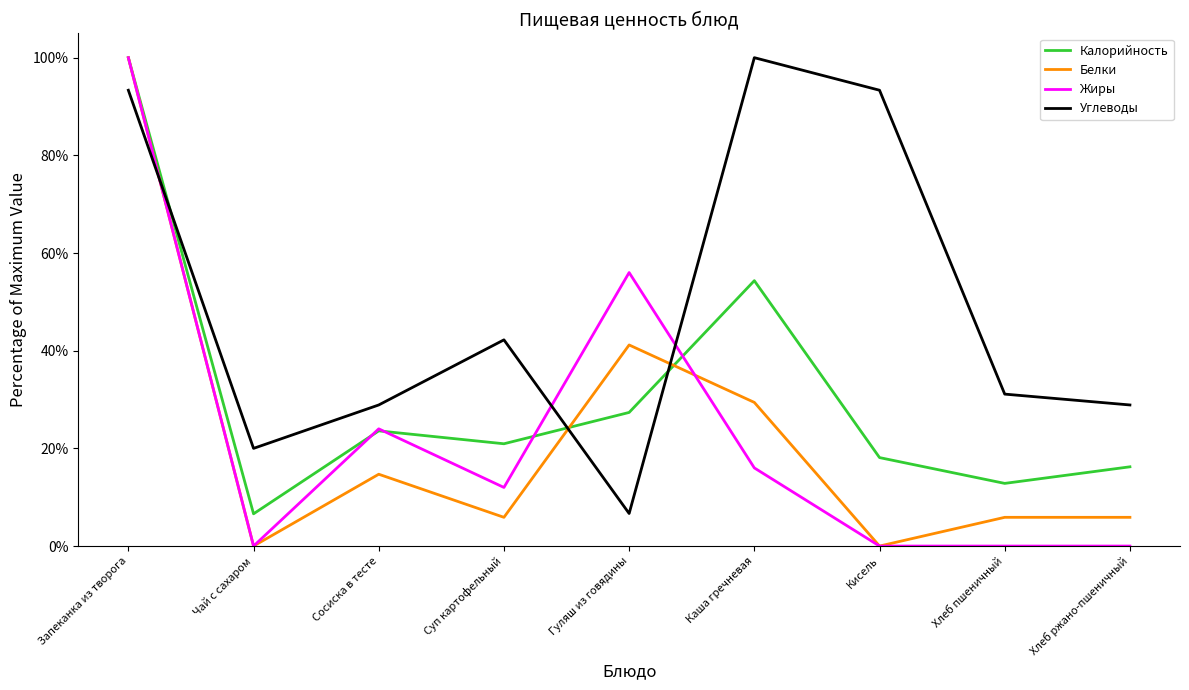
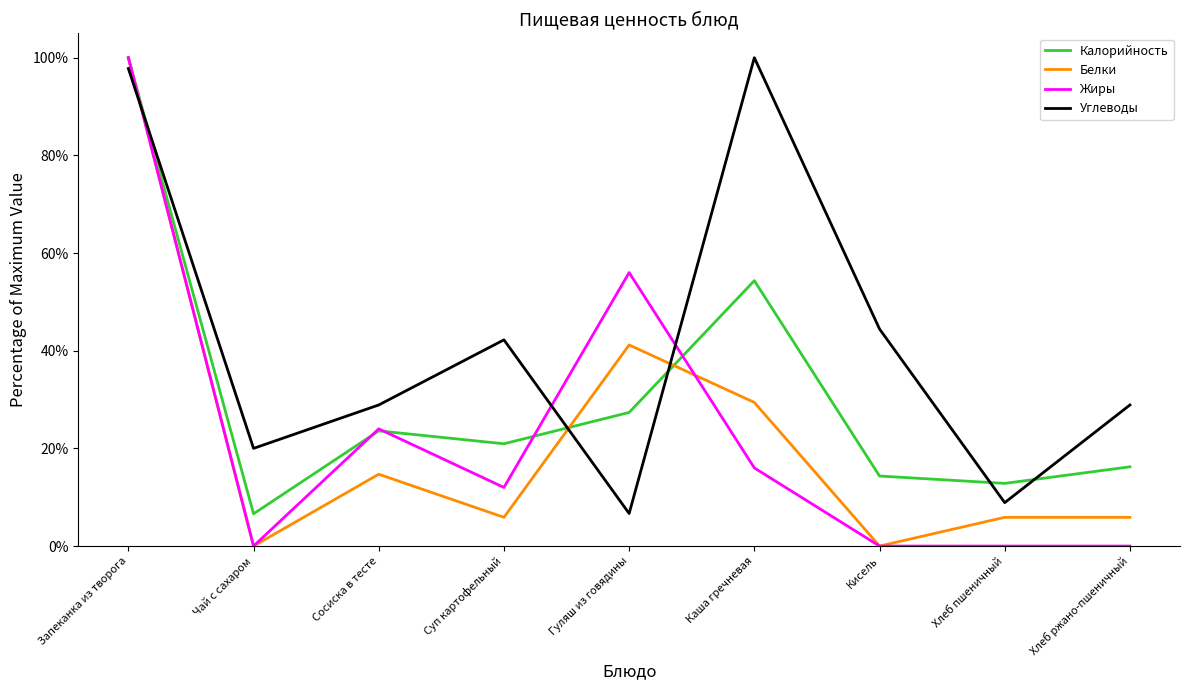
  {
    "Калорийность": {
      "Чай с сахаром": "7%",
      "Суп картофельный": "21%",
      "Гуляш из говядины": "27%",
      "Каша гречневая": "54%",
-     "Кисель": "18%",
+     "Кисель": "14%",
      "Хлеб пшеничный": "13%",
      "Хлеб ржано-пшеничный": "16%"
    },
    "Белки": {
      "Сосиска в тесте": "15%",
      "Суп картофельный": "6%",
      "Гуляш из говядины": "41%",
      "Каша гречневая": "29%",
      "Хлеб пшеничный": "6%",
      "Хлеб ржано-пшеничный": "6%"
    },
    "Жиры": {
      "Суп картофельный": "12%",
      "Гуляш из говядины": "56%",
      "Каша гречневая": "16%",
      "Хлеб пшеничный": "0%",
      "Хлеб ржано-пшеничный": "0%"
    },
    "Углеводы": {
-     "Запеканка из творога": "93%",
+     "Запеканка из творога": "98%",
      "Чай с сахаром": "20%",
      "Сосиска в тесте": "29%",
      "Суп картофельный": "42%",
      "Гуляш из говядины": "7%",
      "Каша гречневая": "100%",
-     "Кисель": "93%",
-     "Хлеб пшеничный": "31%",
+     "Кисель": "44%",
+     "Хлеб пшеничный": "9%",
      "Хлеб ржано-пшеничный": "29%"
    }
  }
